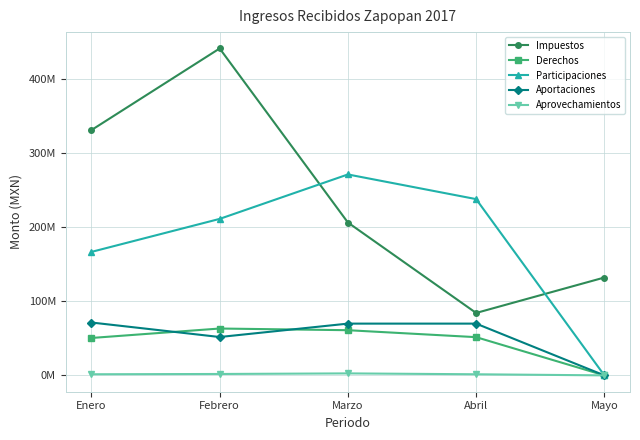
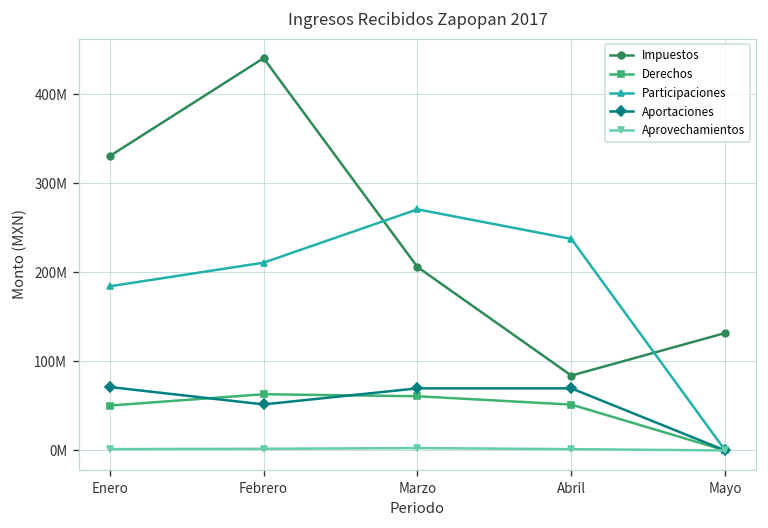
  {
    "Participaciones": {
-     "Enero": 170000000,
+     "Enero": 180000000,
      "Febrero": 210000000,
      "Marzo": 270000000,
      "Abril": 240000000
    },
    "Aportaciones": {
      "Enero": 70000000,
      "Febrero": 50000000,
      "Marzo": 70000000,
      "Abril": 70000000
    },
    "Aprovechamientos": {
      "Enero": 0,
      "Febrero": 0,
      "Marzo": 0,
      "Abril": 0
    }
  }
